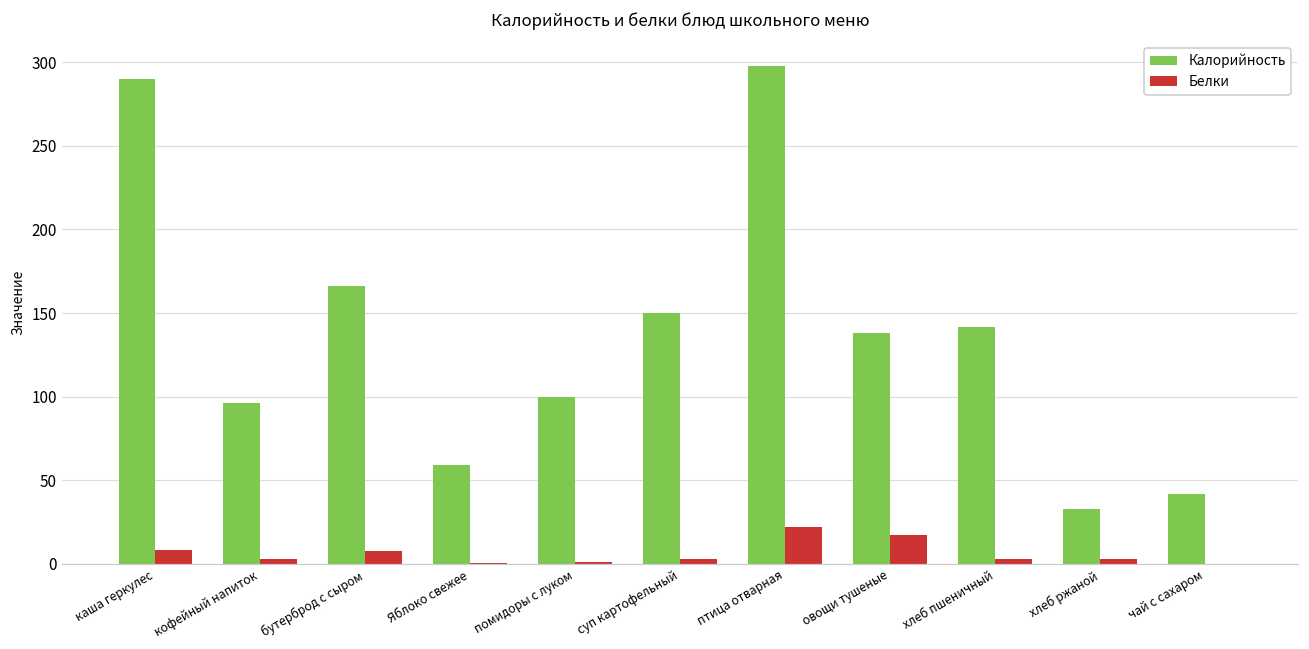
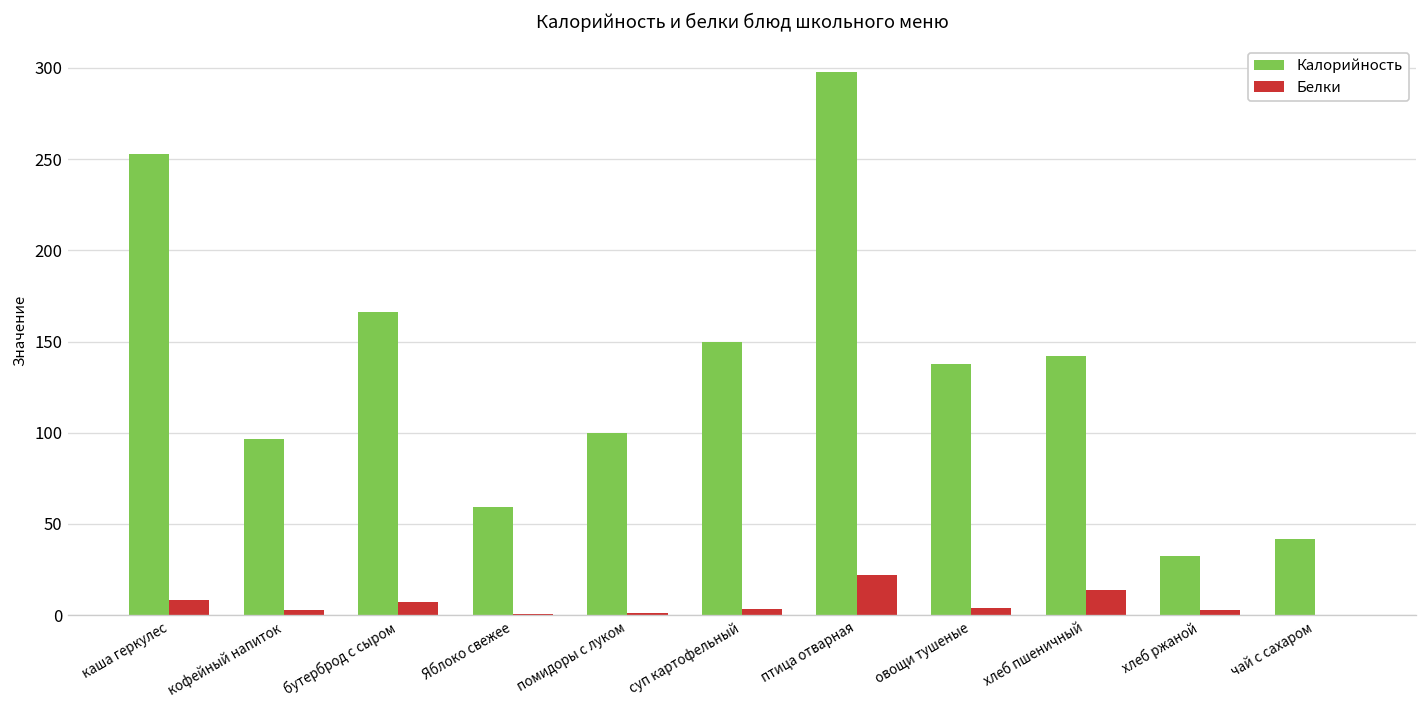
  {
    "Калорийность": {
-     "каша геркулес": 290,
+     "каша геркулес": 253,
      "кофейный напиток": 96,
      "бутерброд с сыром": 166,
      "Яблоко свежее": 59,
      "помидоры с луком": 100,
      "суп картофельный": 150,
      "птица отварная": 298,
      "овощи тушеные": 138,
      "хлеб пшеничный": 142,
      "хлеб ржаной": 33,
      "чай с сахаром": 42
    },
    "Белки": {
      "каша геркулес": 8,
      "кофейный напиток": 3,
      "бутерброд с сыром": 8,
      "суп картофельный": 3,
      "птица отварная": 22,
-     "овощи тушеные": 18,
-     "хлеб пшеничный": 3,
+     "овощи тушеные": 4,
+     "хлеб пшеничный": 14,
      "хлеб ржаной": 3
    }
  }
